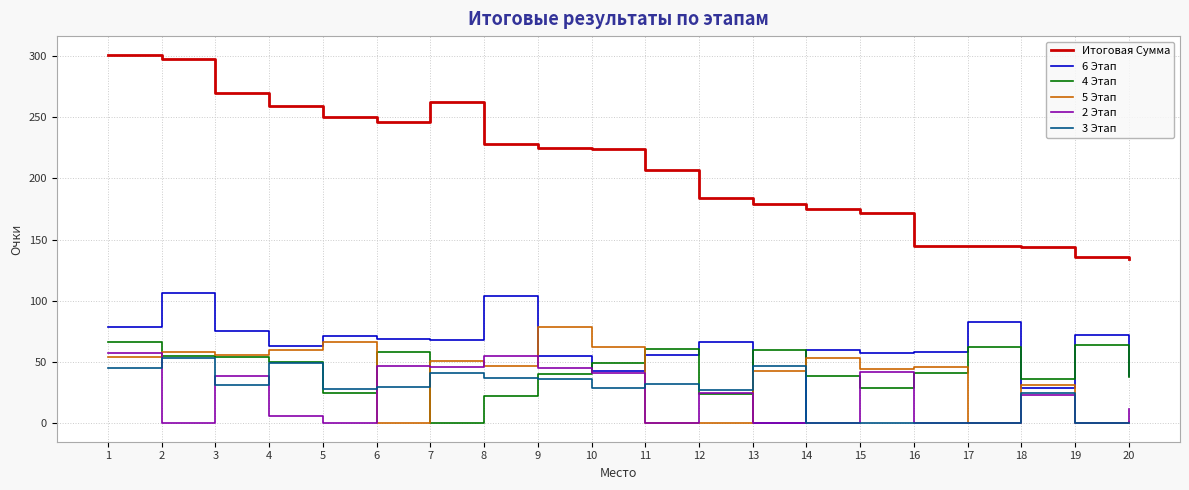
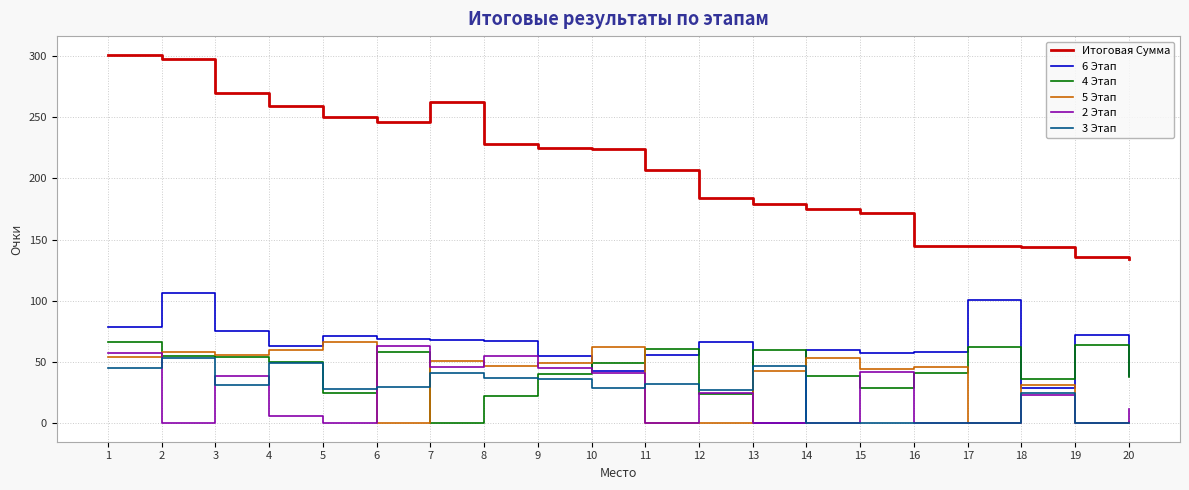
  {
    "Итоговая Сумма": {
      "1": 301,
      "2": 297,
      "3": 270,
      "4": 259,
      "5": 250,
      "6": 246,
      "7": 262,
      "8": 228,
      "9": 225,
      "10": 224,
      "11": 207,
      "12": 184,
      "13": 179,
      "14": 175,
      "15": 172,
      "16": 145,
      "17": 145,
      "18": 144,
      "19": 136,
      "20": 134
    },
    "6 Этап": {
      "1": 79,
      "2": 106,
      "3": 75,
      "4": 63,
      "5": 71,
      "6": 69,
      "7": 68,
-     "8": 104,
+     "8": 67,
      "9": 55,
      "11": 56,
      "12": 66,
      "14": 60,
      "15": 57,
      "16": 58,
-     "17": 83,
+     "17": 101,
      "19": 72
    },
    "4 Этап": {
      "1": 66,
      "5": 25,
      "6": 58,
      "7": 0,
      "8": 22,
      "9": 40,
      "10": 49,
      "11": 61,
      "13": 60,
      "14": 39,
      "15": 29,
      "16": 41,
      "17": 62,
      "18": 36,
      "19": 64
    },
    "5 Этап": {
      "1": 54,
      "2": 58,
      "4": 60,
      "5": 66,
      "6": 0,
      "7": 51,
      "8": 47,
-     "9": 79,
+     "9": 49,
      "10": 62,
      "12": 0,
      "13": 43,
      "14": 53,
      "16": 46
    },
    "2 Этап": {
      "1": 57,
      "2": 0,
      "3": 39,
      "4": 6,
      "5": 0,
-     "6": 47,
+     "6": 63,
      "7": 46,
      "8": 55,
      "9": 45,
      "20": 12
    },
    "3 Этап": {
      "1": 45,
      "3": 31,
      "5": 28,
      "6": 30,
      "7": 41,
      "8": 37,
      "9": 36,
      "10": 29,
      "11": 32,
      "13": 47,
      "15": 0
    }
  }
